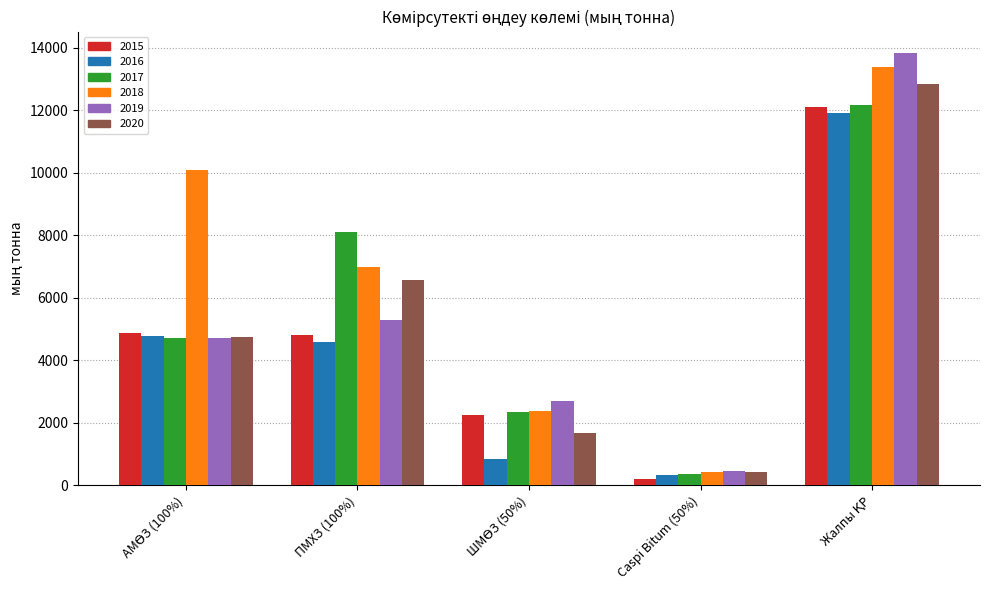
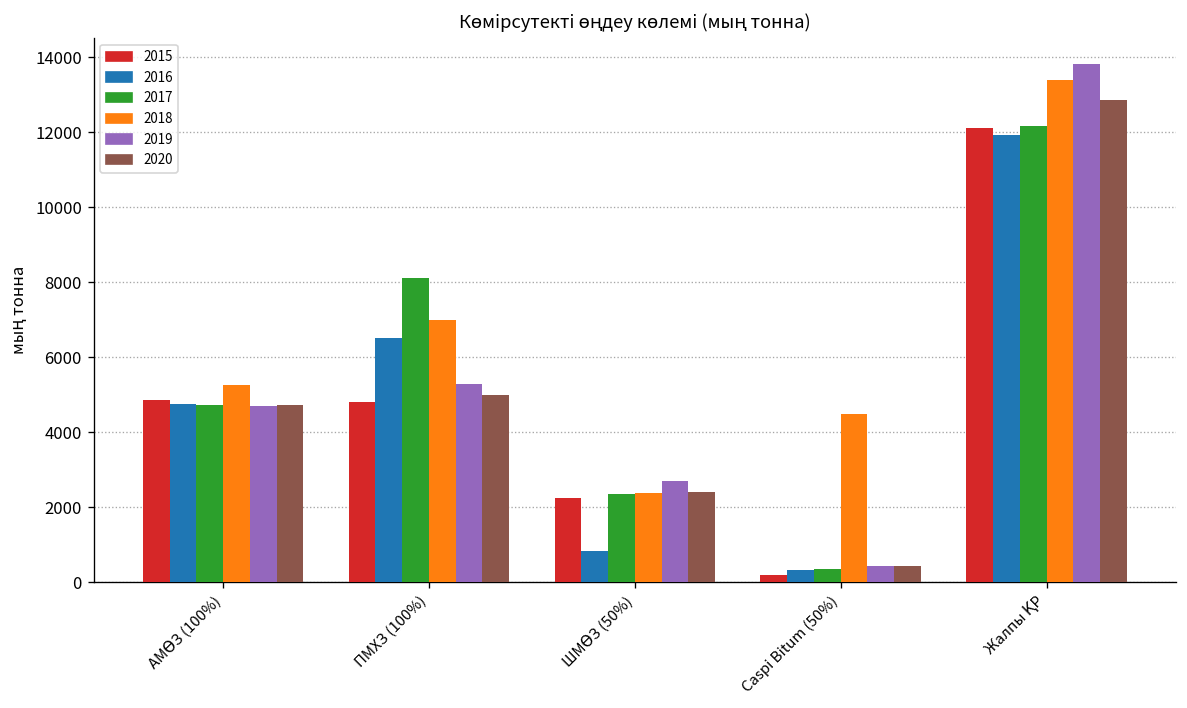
  {
    "2015": {
      "АМӨЗ (100%)": 4900,
      "ПМХЗ (100%)": 4800,
      "ШМӨЗ (50%)": 2200,
      "Caspi Bitum (50%)": 200,
      "Жалпы ҚР": 12100
    },
    "2016": {
      "АМӨЗ (100%)": 4800,
-     "ПМХЗ (100%)": 4600,
+     "ПМХЗ (100%)": 6500,
      "ШМӨЗ (50%)": 800,
      "Caspi Bitum (50%)": 300,
      "Жалпы ҚР": 11900
    },
    "2017": {
      "АМӨЗ (100%)": 4700,
      "ПМХЗ (100%)": 8100,
      "ШМӨЗ (50%)": 2300,
      "Caspi Bitum (50%)": 400,
      "Жалпы ҚР": 12200
    },
    "2018": {
-     "АМӨЗ (100%)": 10100,
+     "АМӨЗ (100%)": 5300,
      "ПМХЗ (100%)": 7000,
      "ШМӨЗ (50%)": 2400,
-     "Caspi Bitum (50%)": 400,
+     "Caspi Bitum (50%)": 4500,
      "Жалпы ҚР": 13400
    },
    "2019": {
      "АМӨЗ (100%)": 4700,
      "ПМХЗ (100%)": 5300,
      "ШМӨЗ (50%)": 2700,
      "Caspi Bitum (50%)": 400,
      "Жалпы ҚР": 13800
    },
    "2020": {
      "АМӨЗ (100%)": 4700,
-     "ПМХЗ (100%)": 6600,
-     "ШМӨЗ (50%)": 1700,
+     "ПМХЗ (100%)": 5000,
+     "ШМӨЗ (50%)": 2400,
      "Caspi Bitum (50%)": 400,
      "Жалпы ҚР": 12800
    }
  }
